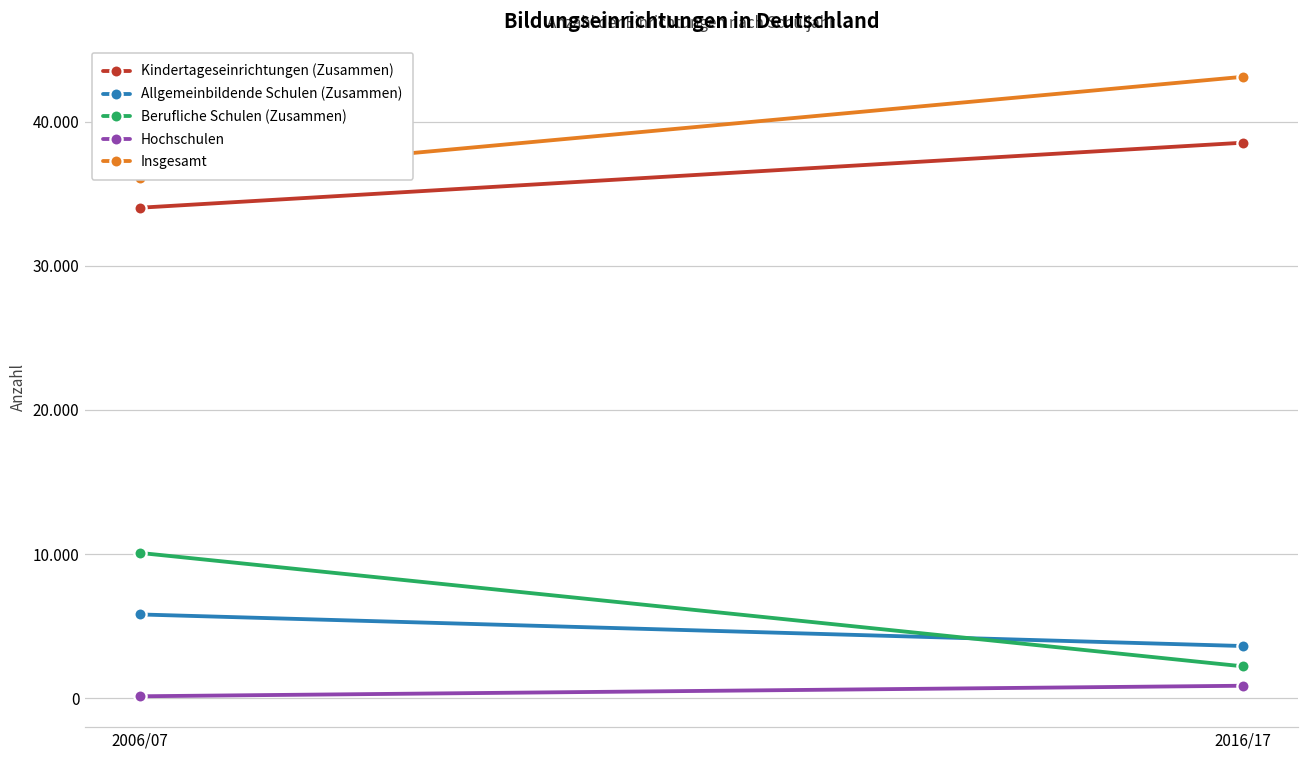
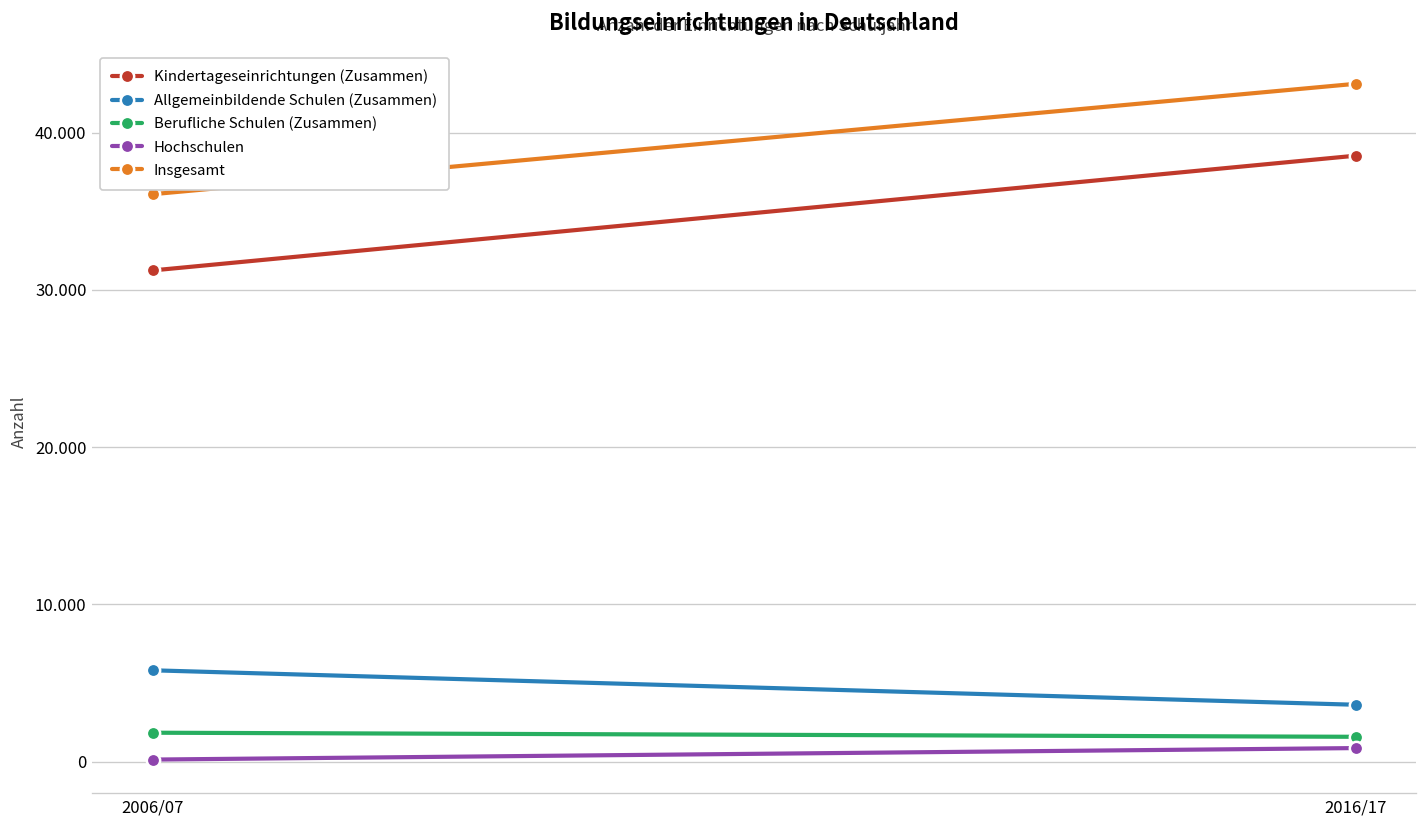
  {
    "Kindertageseinrichtungen (Zusammen)": {
-     "2006/07": 34.0,
+     "2006/07": 31.2,
      "2016/17": 38.5
    },
    "Allgemeinbildende Schulen (Zusammen)": {
      "2006/07": 5.8,
      "2016/17": 3.6
    },
    "Berufliche Schulen (Zusammen)": {
-     "2006/07": 10.1,
-     "2016/17": 2.2
+     "2006/07": 1.8,
+     "2016/17": 1.6
    },
    "Hochschulen": {
      "2006/07": 0.1,
      "2016/17": 0.9
    },
    "Insgesamt": {
      "2016/17": 43.1
    }
  }
